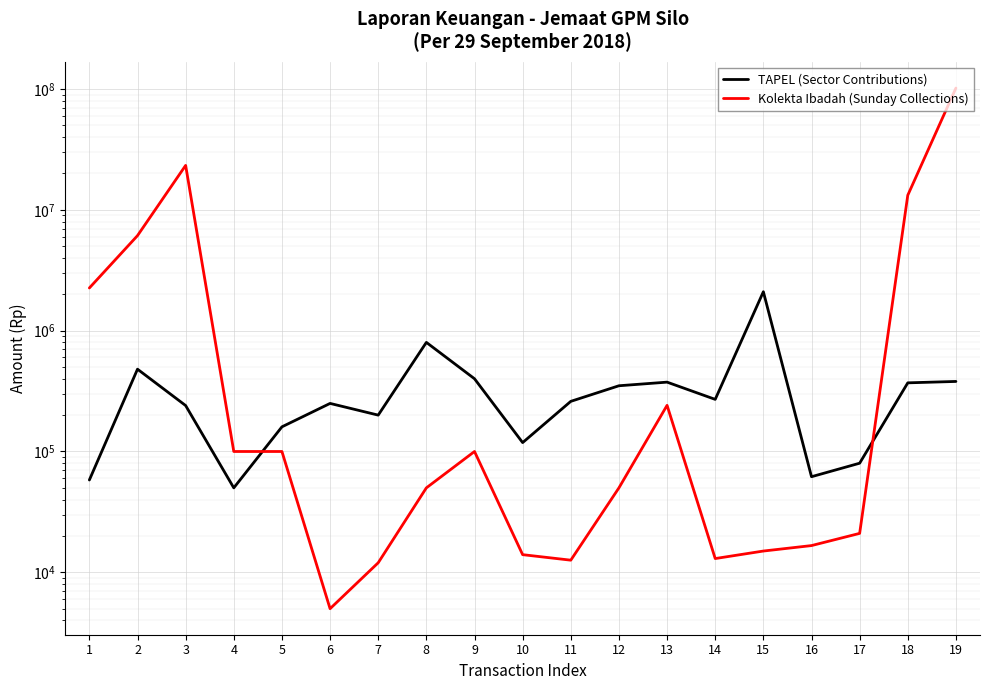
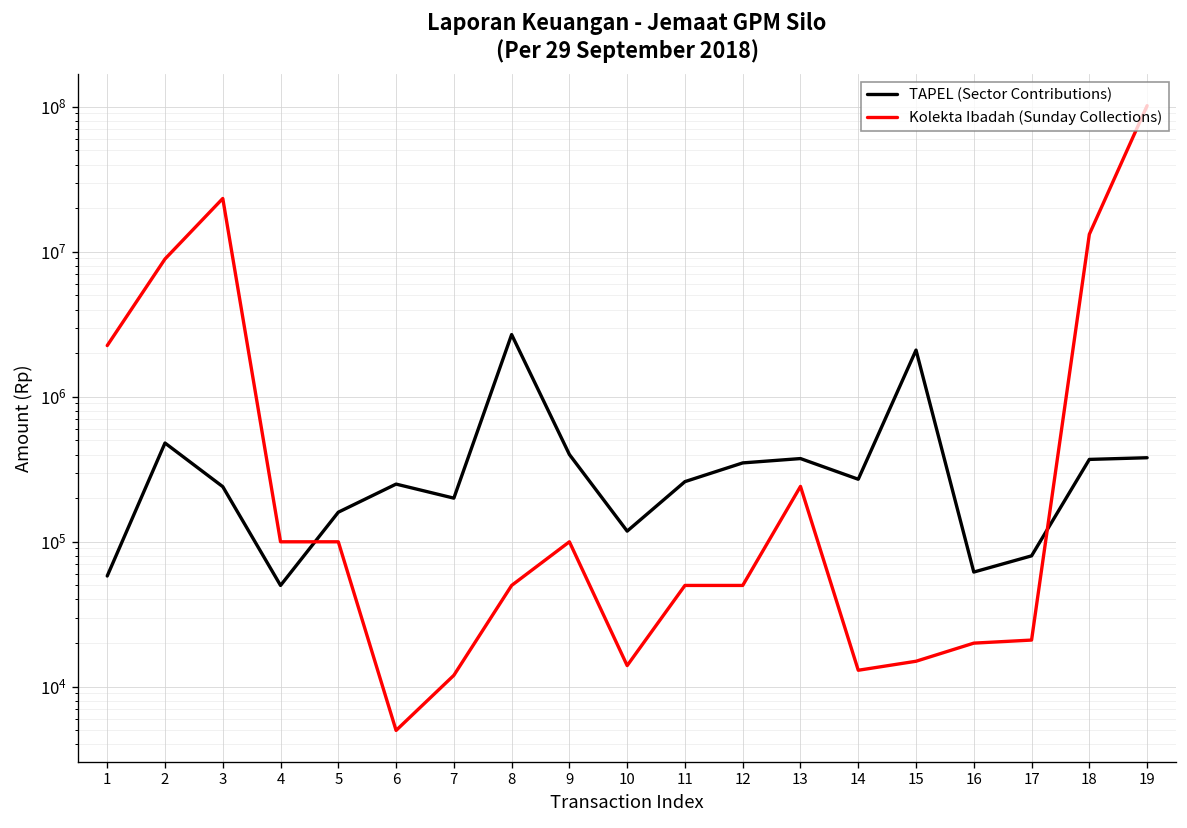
  {
    "TAPEL (Sector Contributions)": {
      "1": 60000,
      "2": 480000,
      "3": 240000,
      "4": 50000,
      "5": 160000,
      "6": 250000,
      "7": 200000,
-     "8": 800000,
+     "8": 2700000,
      "9": 400000,
      "10": 120000,
      "11": 260000,
      "12": 350000,
      "13": 380000,
      "14": 270000,
      "15": 2100000,
      "16": 60000,
      "17": 80000,
      "18": 370000,
      "19": 380000
    },
    "Kolekta Ibadah (Sunday Collections)": {
      "1": 2300000,
-     "2": 6000000,
+     "2": 9000000,
      "3": 23000000,
      "4": 100000,
      "5": 100000,
      "6": 5000,
      "7": 12000,
      "8": 50000,
      "9": 100000,
      "10": 14000,
-     "11": 13000,
+     "11": 50000,
      "12": 50000,
      "13": 240000,
      "14": 13000,
      "15": 15000,
-     "16": 17000,
+     "16": 20000,
      "17": 21000,
      "18": 13000000
    }
  }
